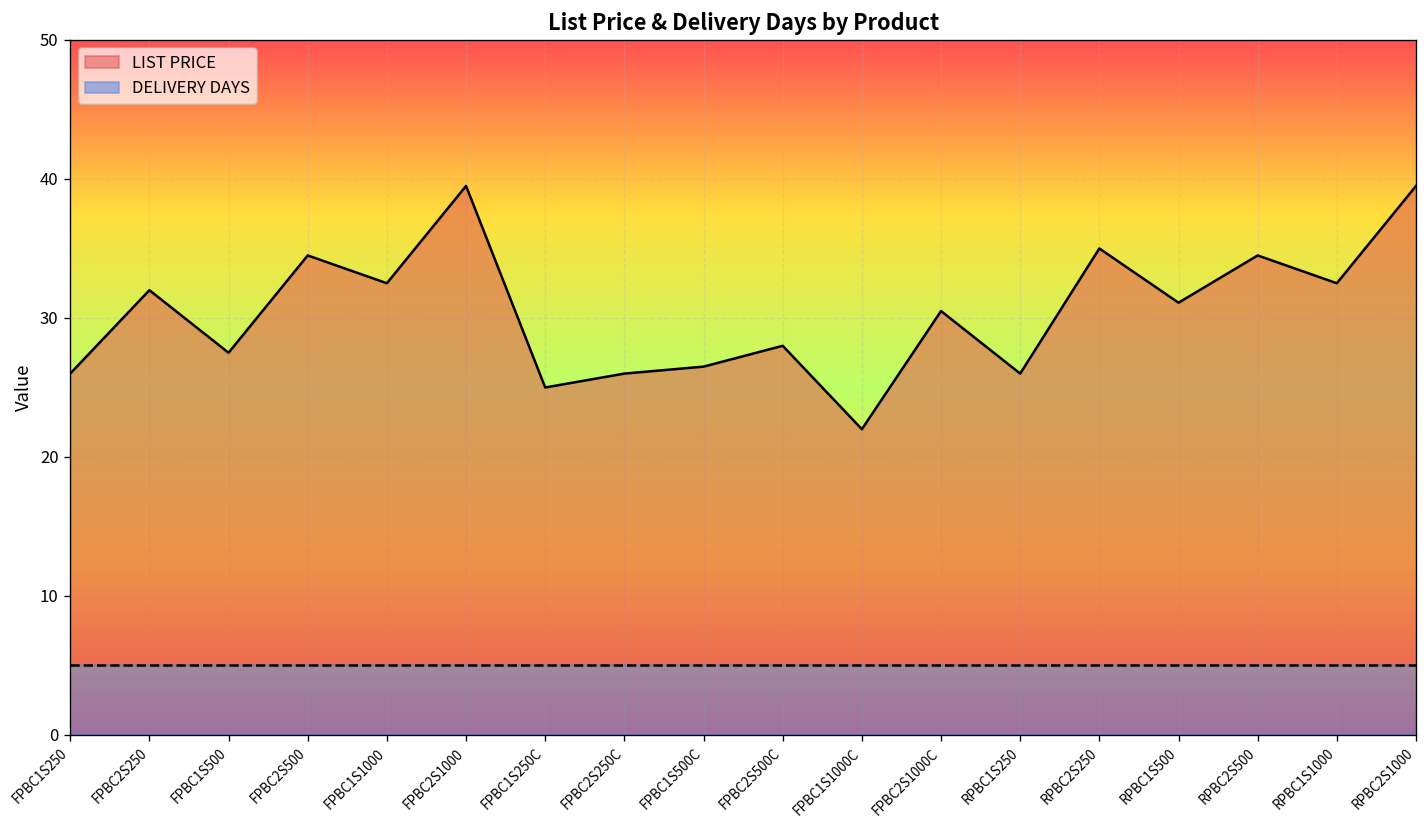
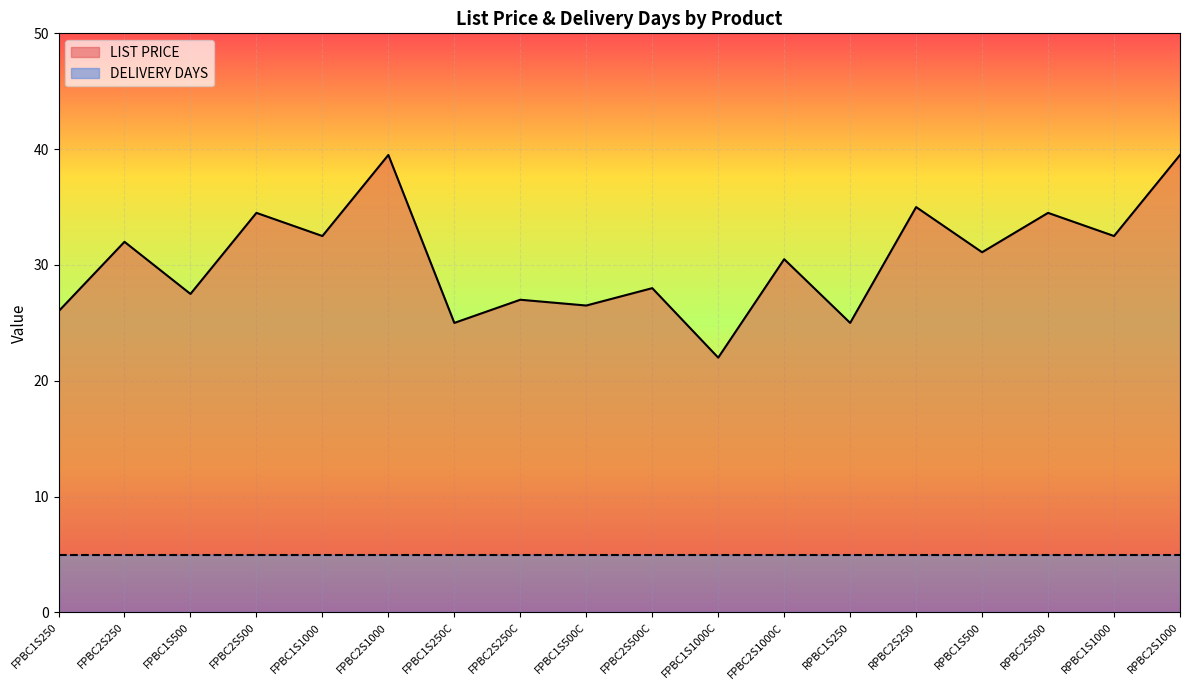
  {
    "LIST PRICE": {
      "FPBC1S250": 26,
      "FPBC2S250": 32,
      "FPBC1S500": 27.5,
      "FPBC2S500": 34.5,
      "FPBC1S1000": 32.5,
      "FPBC2S1000": 39.5,
      "FPBC1S250C": 25,
-     "FPBC2S250C": 26,
+     "FPBC2S250C": 27,
      "FPBC1S500C": 26.5,
      "FPBC2S500C": 28,
      "FPBC1S1000C": 22,
      "FPBC2S1000C": 30.5,
-     "RPBC1S250": 26,
+     "RPBC1S250": 25,
      "RPBC2S250": 35,
      "RPBC1S500": 31,
      "RPBC2S500": 34.5,
      "RPBC1S1000": 32.5,
      "RPBC2S1000": 39.5
    },
    "DELIVERY DAYS": {
      "FPBC1S250": 5,
      "FPBC2S250": 5,
      "FPBC1S500": 5,
      "FPBC2S500": 5,
      "FPBC1S1000": 5,
      "FPBC2S1000": 5,
      "FPBC1S250C": 5,
      "FPBC2S250C": 5,
      "FPBC1S500C": 5,
      "FPBC2S500C": 5,
      "FPBC1S1000C": 5,
      "FPBC2S1000C": 5,
      "RPBC1S250": 5,
      "RPBC2S250": 5,
      "RPBC1S500": 5,
      "RPBC2S500": 5,
      "RPBC1S1000": 5,
      "RPBC2S1000": 5
    }
  }
